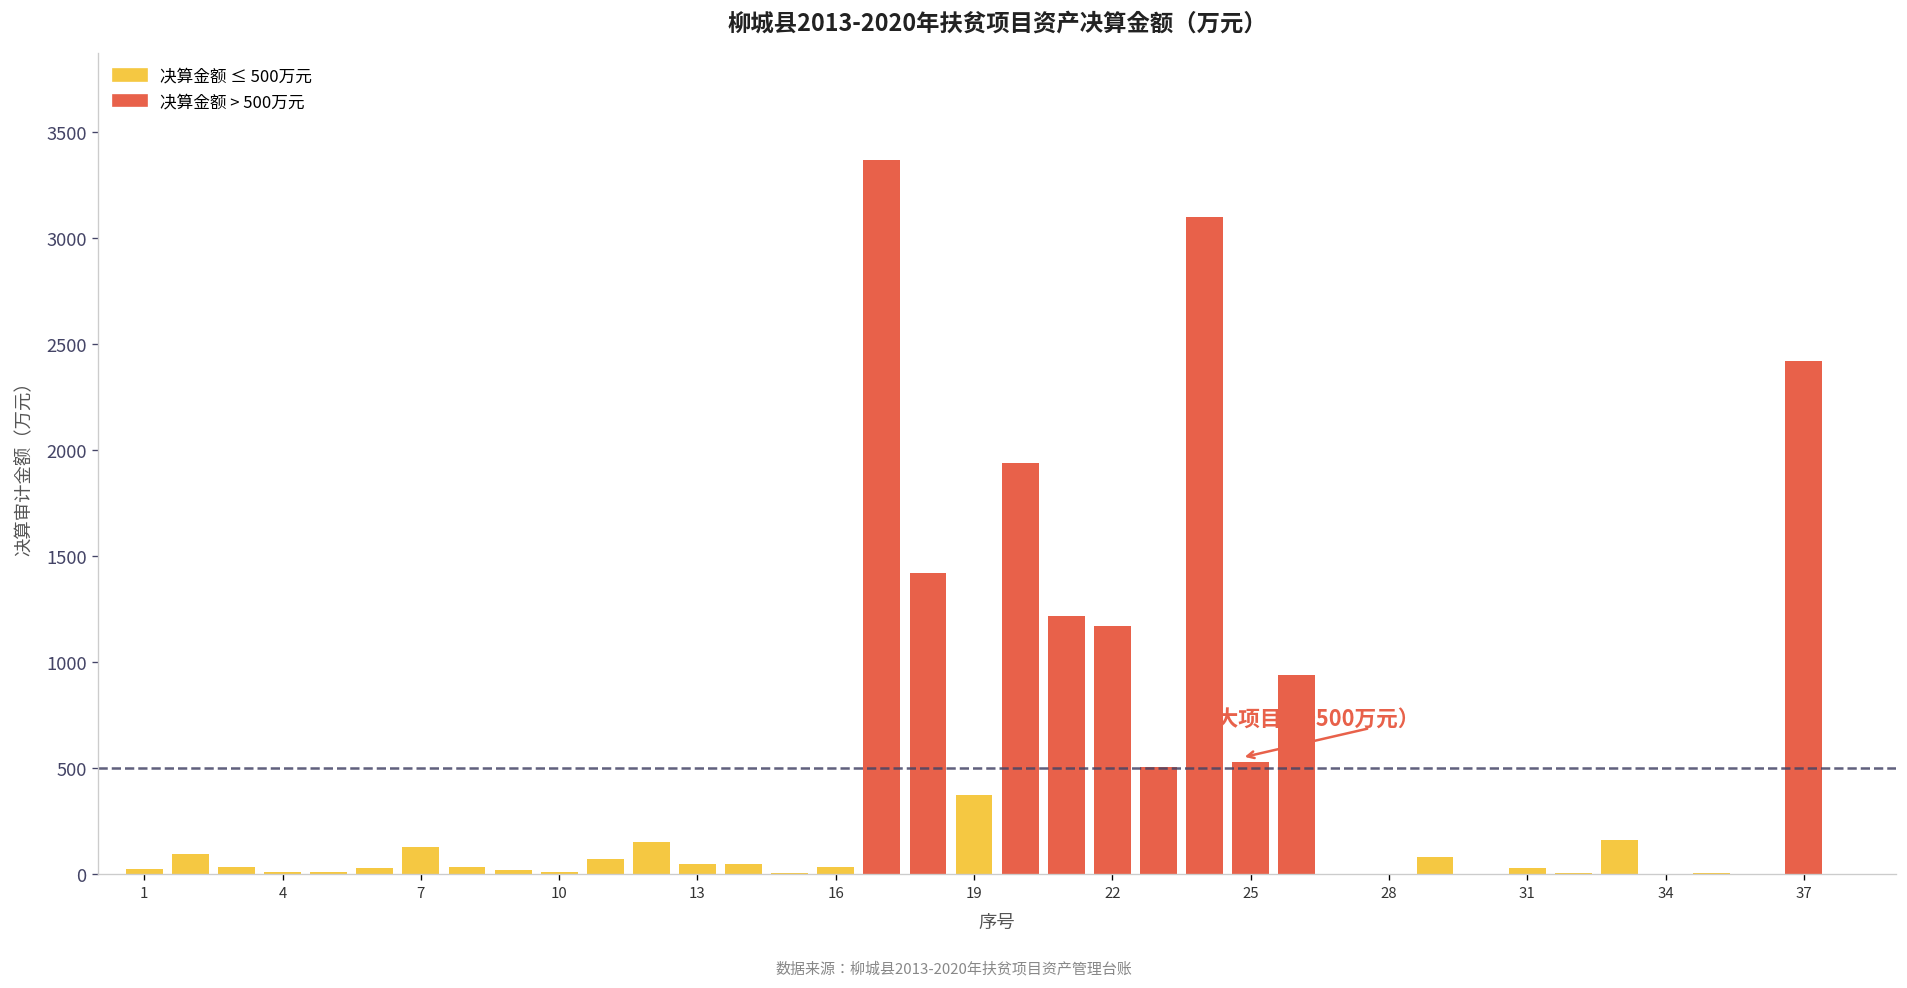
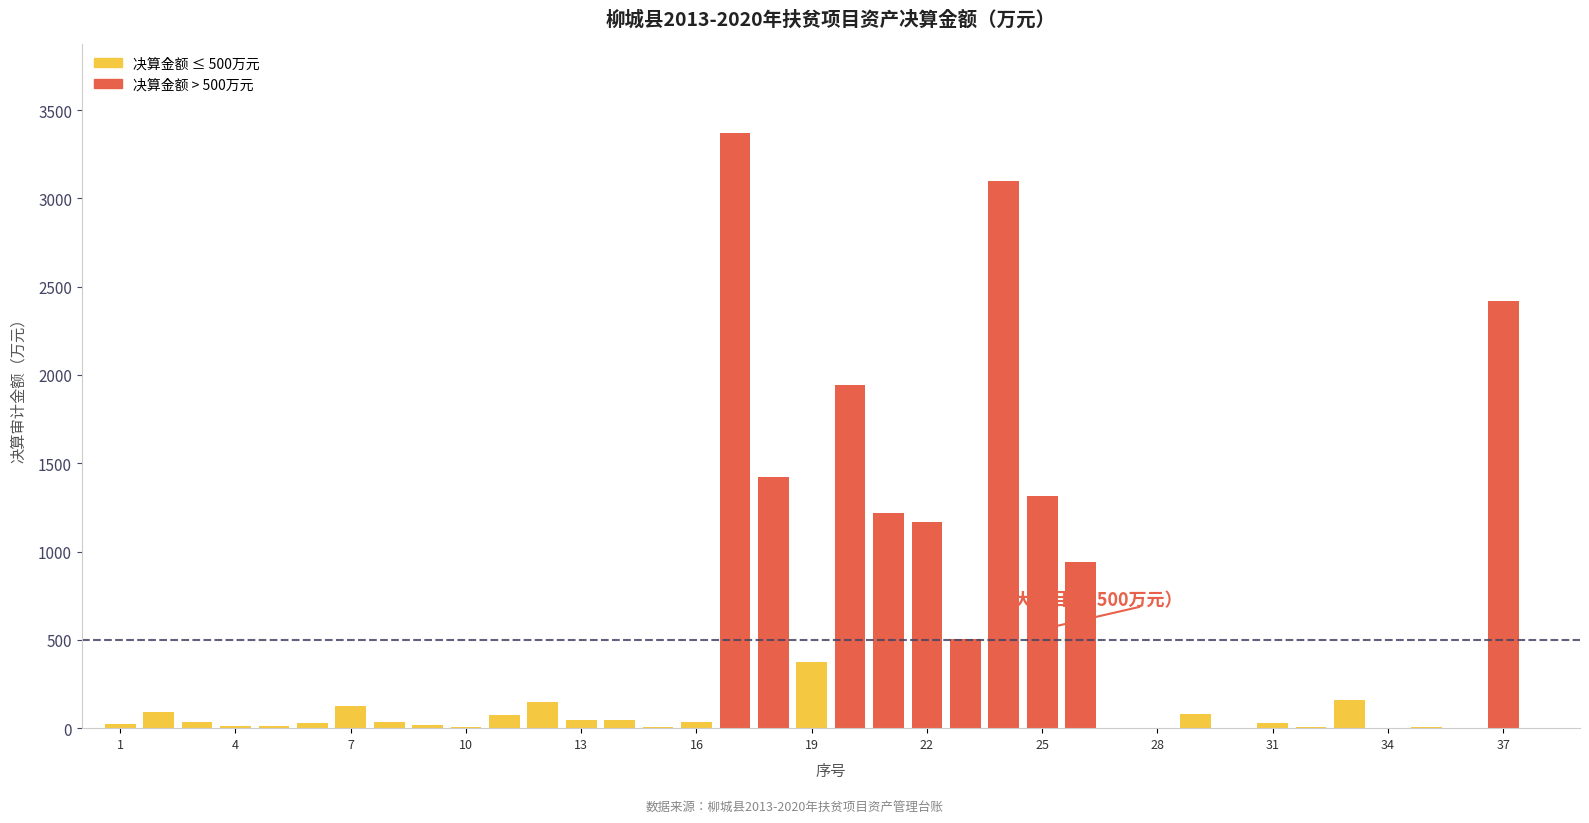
  {
    "1": 30,
    "7": 130,
    "13": 50,
    "16": 30,
    "19": 380,
    "22": 1170,
-   "25": 530,
+   "25": 1310,
    "31": 30,
    "37": 2420
  }
